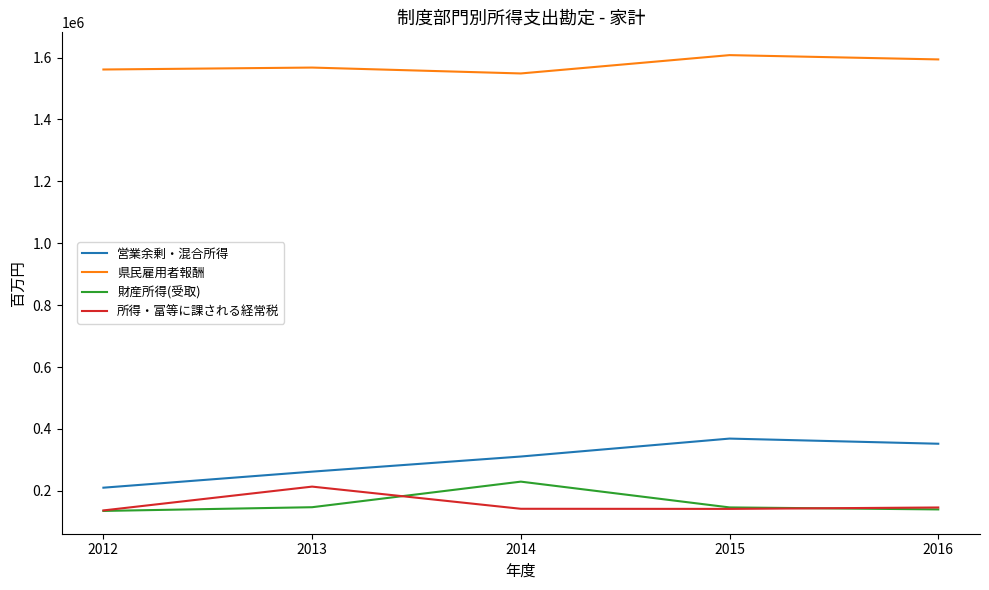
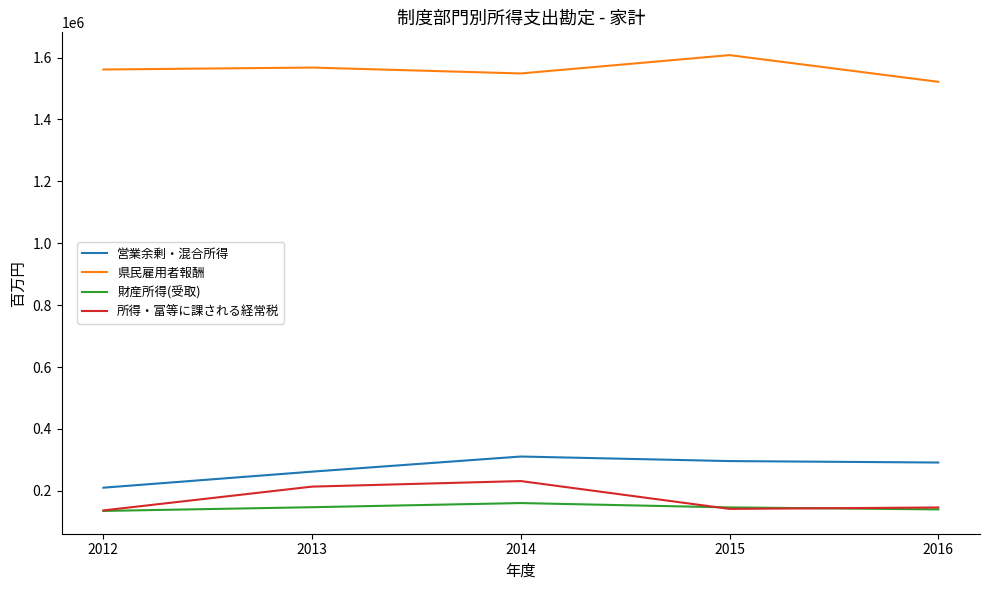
  {
    "営業余剰・混合所得": {
      "2012": 210000,
      "2013": 260000,
      "2014": 310000,
-     "2015": 370000,
-     "2016": 350000
+     "2015": 300000,
+     "2016": 290000
    },
    "県民雇用者報酬": {
      "2012": 1560000,
      "2013": 1570000,
      "2014": 1550000,
      "2015": 1610000,
-     "2016": 1590000
+     "2016": 1520000
    },
    "財産所得(受取)": {
      "2013": 150000,
-     "2014": 230000
+     "2014": 160000
    },
    "所得・富等に課される経常税": {
      "2013": 210000,
-     "2014": 140000
+     "2014": 230000
    }
  }
